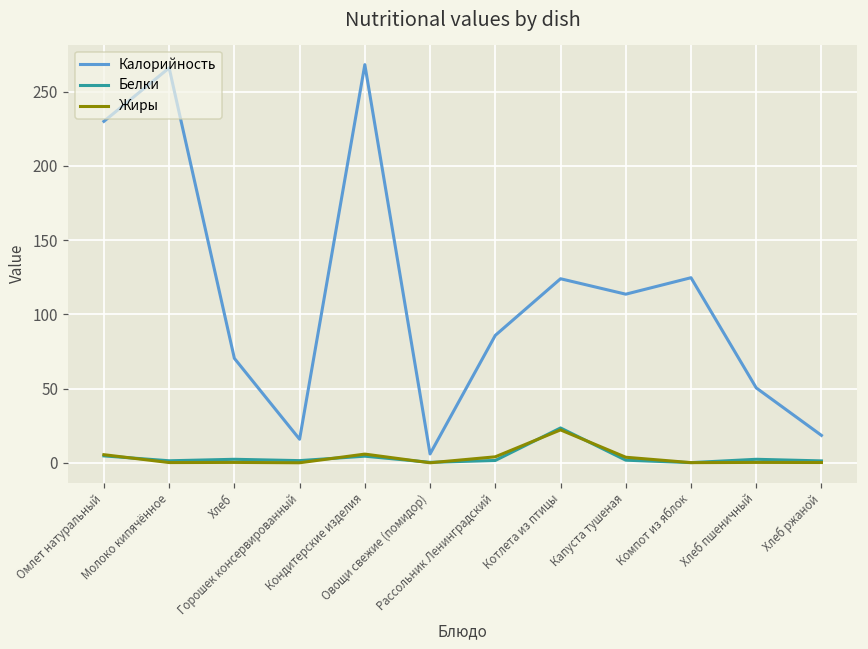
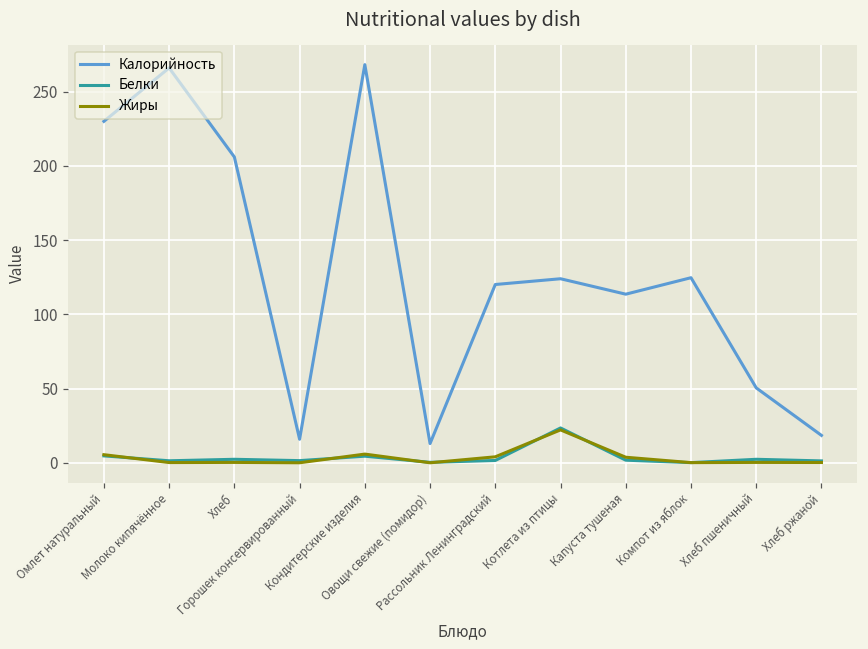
  {
    "Калорийность": {
      "Омлет натуральный": 230,
-     "Хлеб": 70,
+     "Хлеб": 206,
      "Горошек консервированный": 16,
      "Кондитерские изделия": 268,
-     "Овощи свежие (помидор)": 6,
-     "Рассольник Ленинградский": 86,
+     "Овощи свежие (помидор)": 13,
+     "Рассольник Ленинградский": 120,
      "Котлета из птицы": 124,
      "Капуста тушеная": 114,
      "Компот из яблок": 125,
      "Хлеб пшеничный": 51,
      "Хлеб ржаной": 19
    },
    "Белки": {
      "Хлеб": 2,
      "Рассольник Ленинградский": 2,
      "Капуста тушеная": 2,
      "Хлеб пшеничный": 2
    },
    "Жиры": {
      "Хлеб": 0,
      "Рассольник Ленинградский": 4,
      "Капуста тушеная": 4,
      "Хлеб пшеничный": 0
    }
  }
